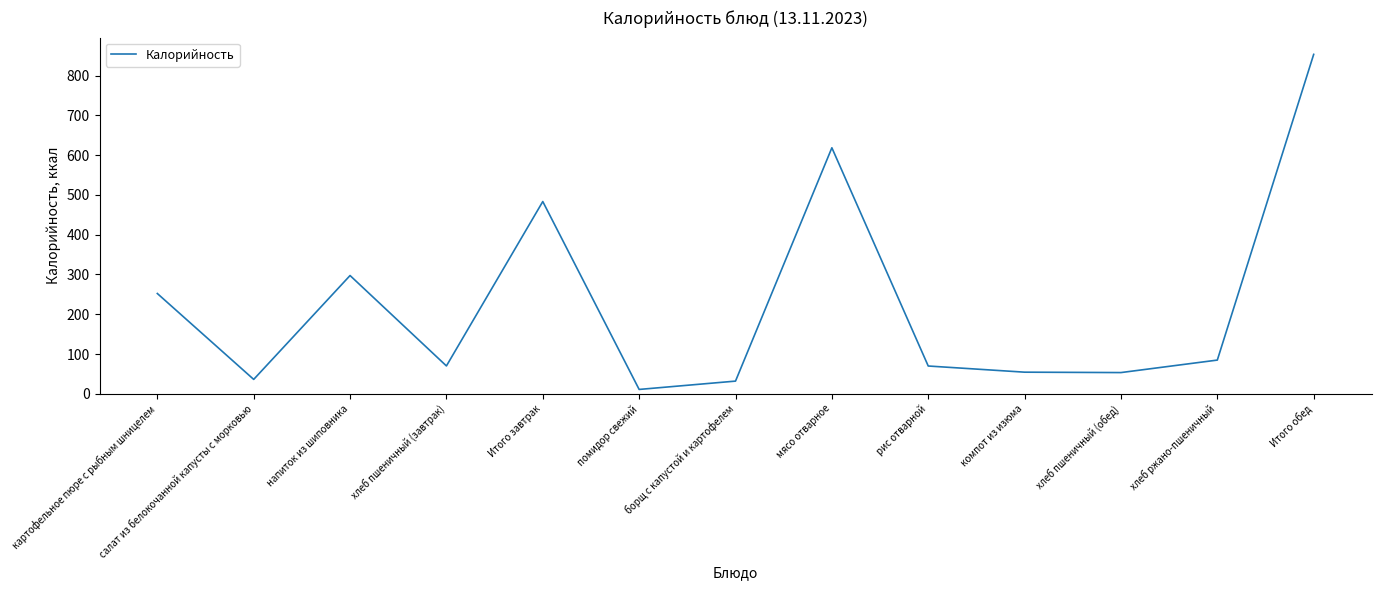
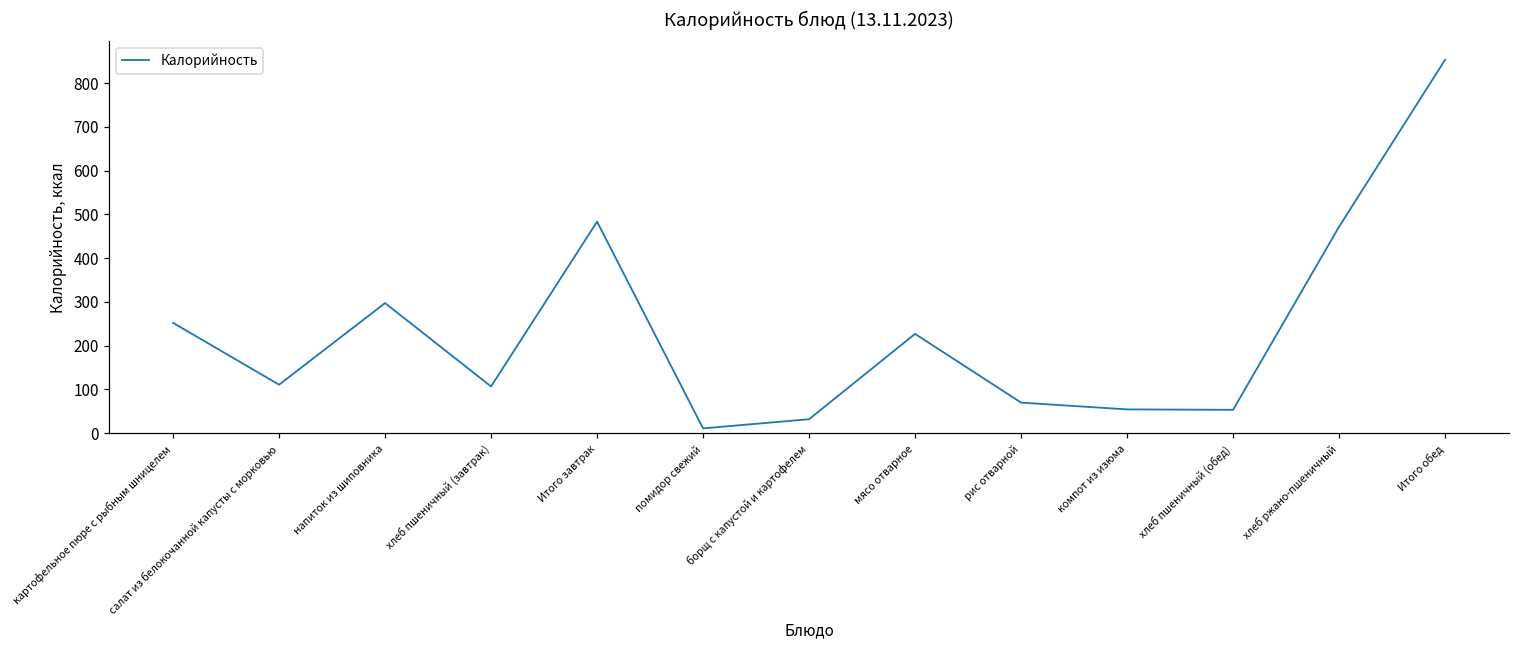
  {
    "картофельное пюре с рыбным шницелем": 250,
-   "салат из белокочанной капусты с морковью": 40,
+   "салат из белокочанной капусты с морковью": 110,
    "напиток из шиповника": 300,
-   "хлеб пшеничный (завтрак)": 70,
+   "хлеб пшеничный (завтрак)": 110,
    "Итого завтрак": 480,
    "помидор свежий": 10,
    "борщ с капустой и картофелем": 30,
-   "мясо отварное": 620,
+   "мясо отварное": 230,
    "рис отварной": 70,
    "компот из изюма": 50,
    "хлеб пшеничный (обед)": 50,
-   "хлеб ржано-пшеничный": 80,
+   "хлеб ржано-пшеничный": 470,
    "Итого обед": 850
  }
